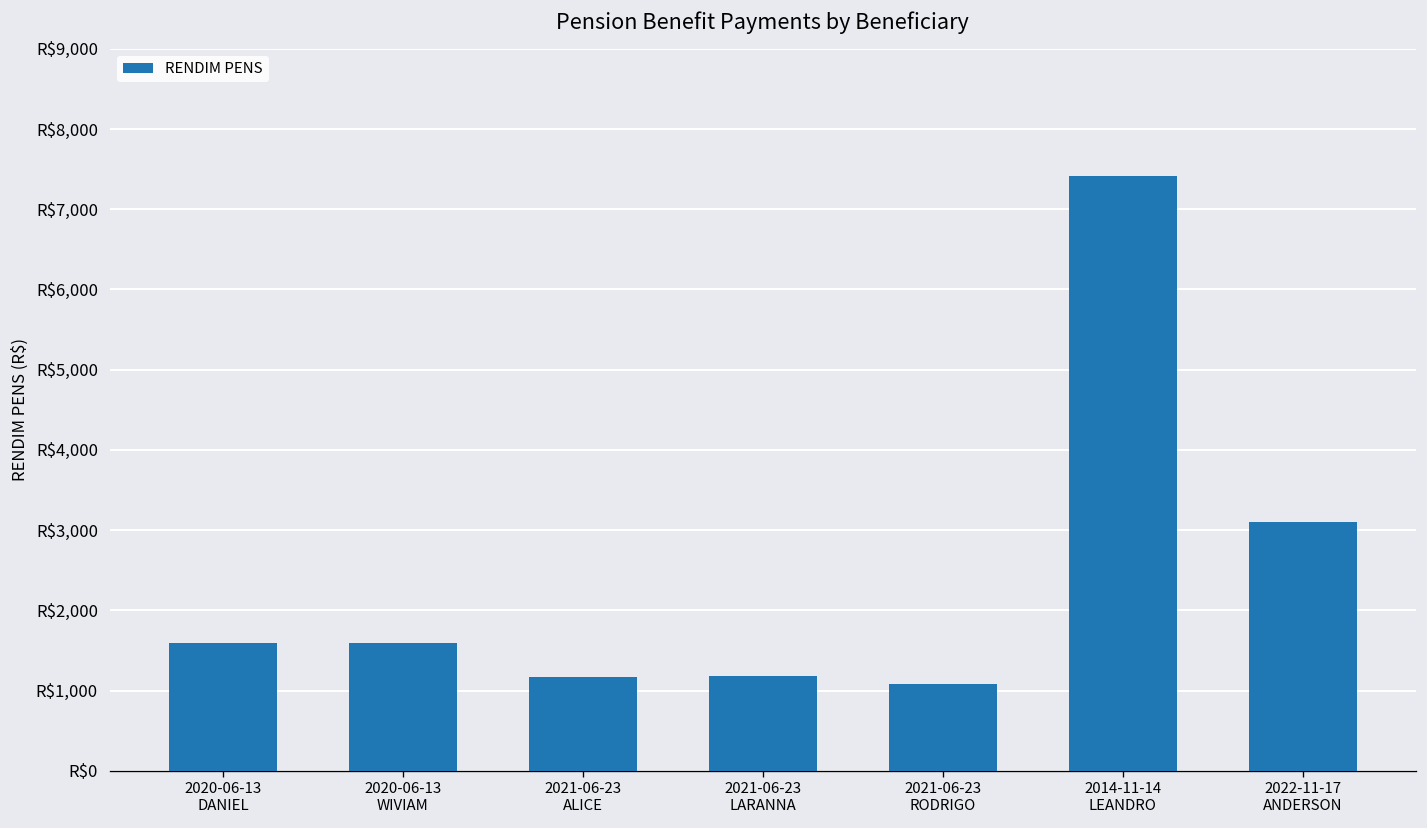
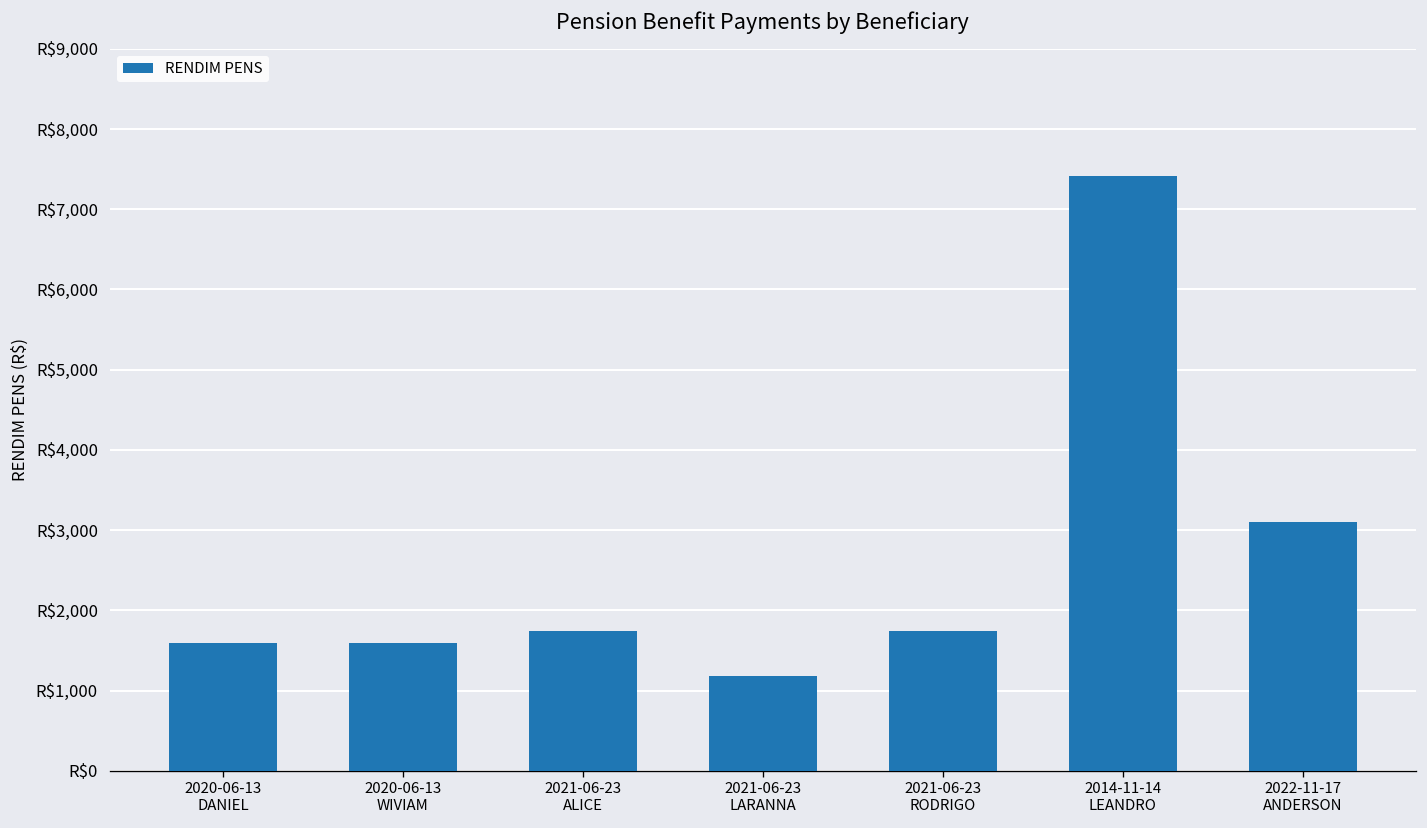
  {
    "2020-06-13 DANIEL": "R$1,600",
    "2020-06-13 WIVIAM": "R$1,600",
-   "2021-06-23 ALICE": "R$1,200",
+   "2021-06-23 ALICE": "R$1,700",
    "2021-06-23 LARANNA": "R$1,200",
-   "2021-06-23 RODRIGO": "R$1,100",
+   "2021-06-23 RODRIGO": "R$1,700",
    "2014-11-14 LEANDRO": "R$7,400",
    "2022-11-17 ANDERSON": "R$3,100"
  }
